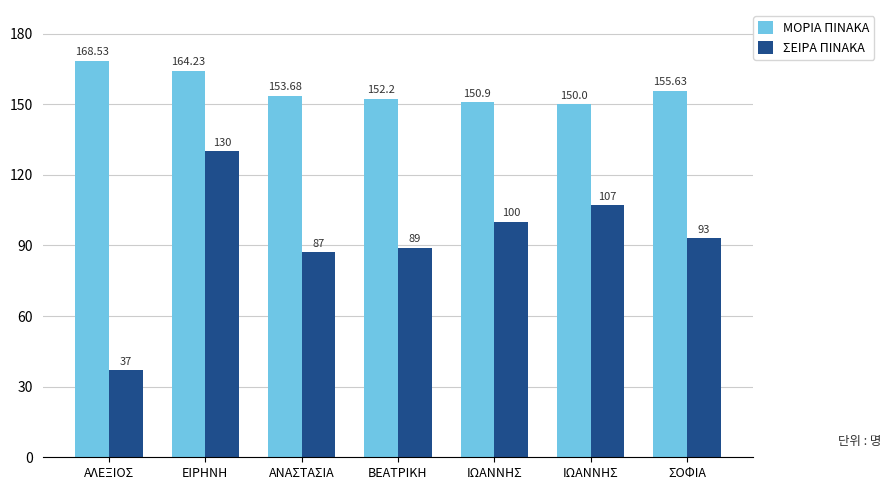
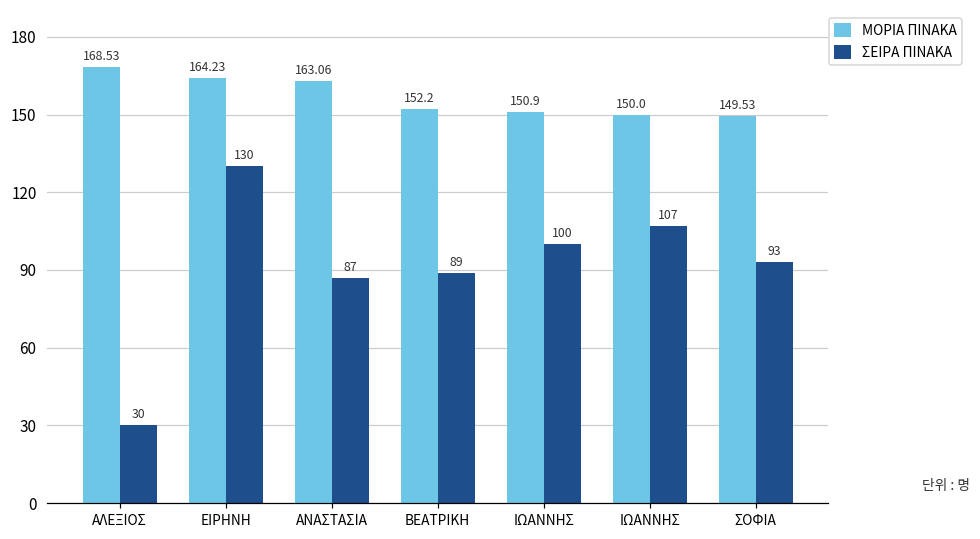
  {
    "ΜΟΡΙΑ ΠΙΝΑΚΑ": {
      "ΑΛΕΞΙΟΣ": 168.53,
      "ΕΙΡΗΝΗ": 164.23,
-     "ΑΝΑΣΤΑΣΙΑ": 153.68,
+     "ΑΝΑΣΤΑΣΙΑ": 163.06,
      "ΒΕΑΤΡΙΚΗ": 152.2,
-     "ΣΟΦΙΑ": 155.63
+     "ΣΟΦΙΑ": 149.53
    },
    "ΣΕΙΡΑ ΠΙΝΑΚΑ": {
-     "ΑΛΕΞΙΟΣ": 37,
+     "ΑΛΕΞΙΟΣ": 30,
      "ΕΙΡΗΝΗ": 130,
      "ΑΝΑΣΤΑΣΙΑ": 87,
      "ΒΕΑΤΡΙΚΗ": 89,
      "ΣΟΦΙΑ": 93
    }
  }
